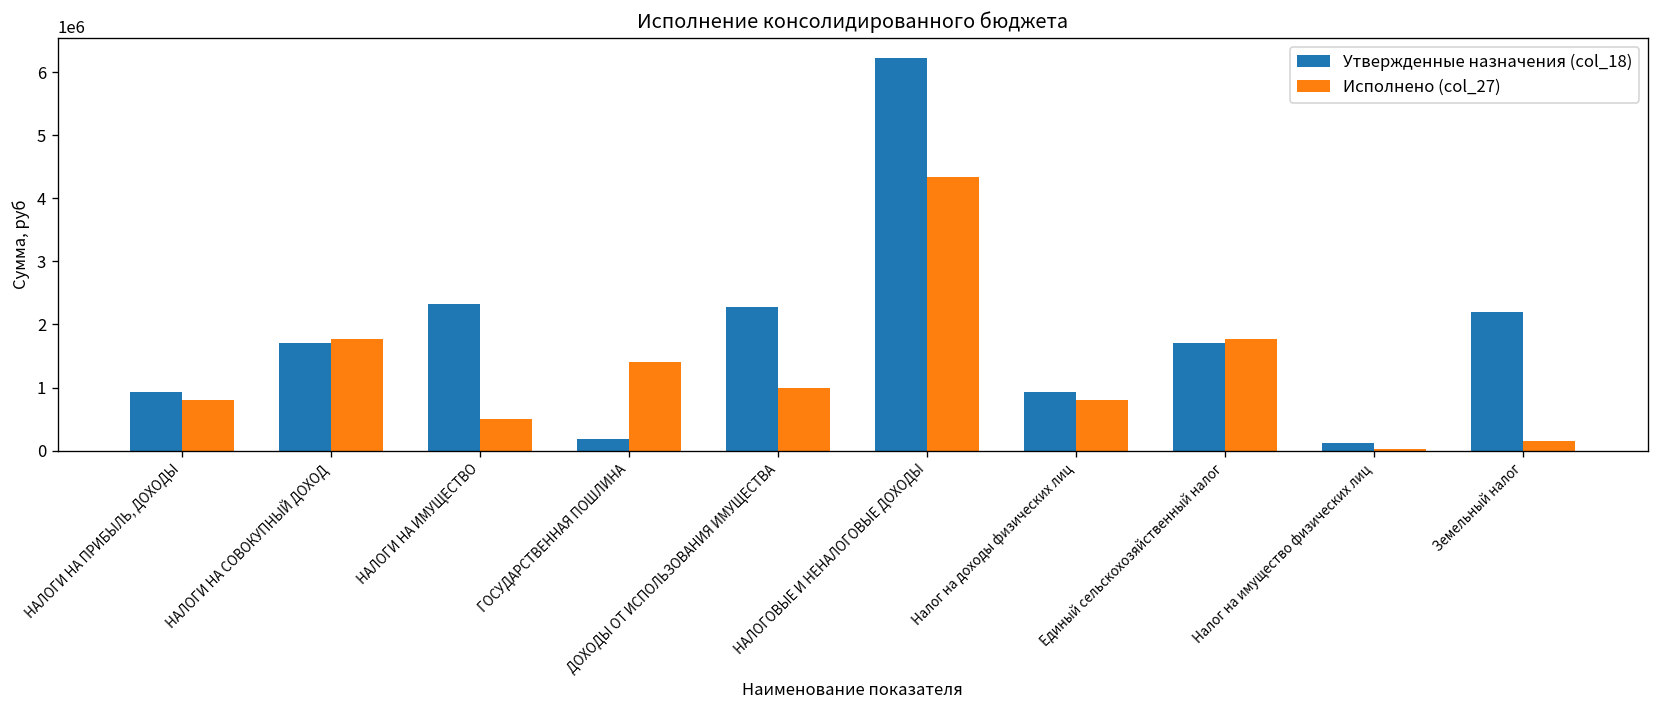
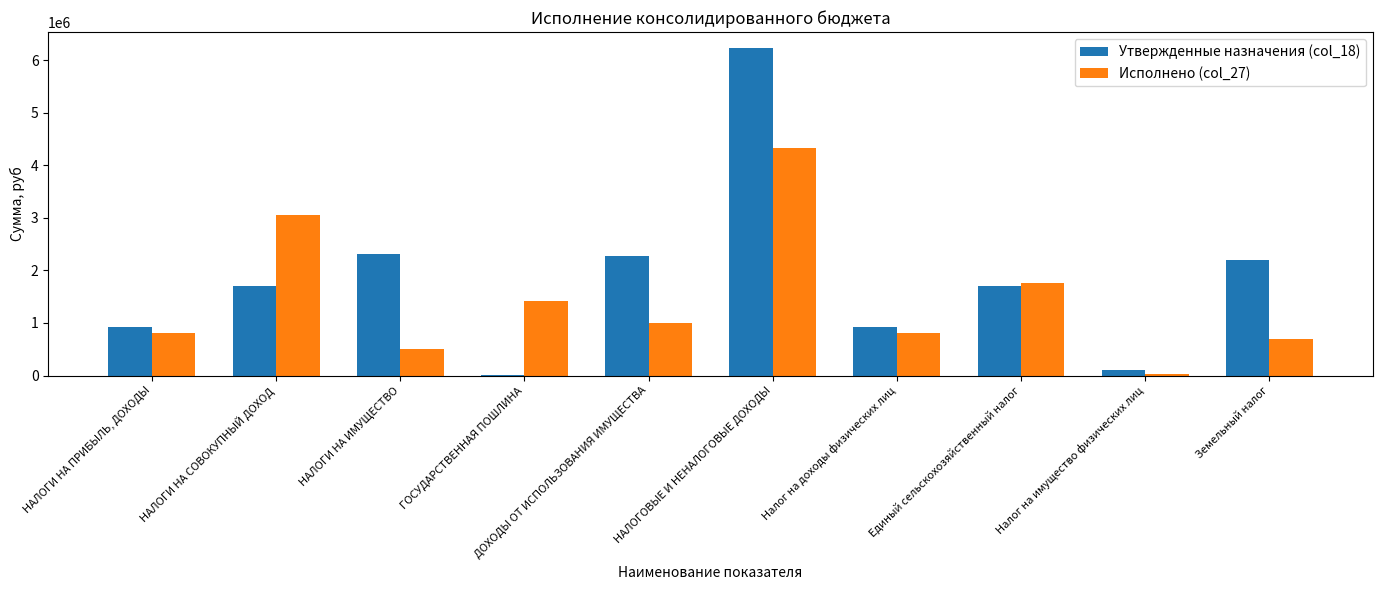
  {
    "Утвержденные назначения (col_18)": {
      "НАЛОГИ НА ПРИБЫЛЬ, ДОХОДЫ": 900000,
      "НАЛОГИ НА СОВОКУПНЫЙ ДОХОД": 1700000,
      "НАЛОГИ НА ИМУЩЕСТВО": 2300000,
-     "ГОСУДАРСТВЕННАЯ ПОШЛИНА": 200000,
+     "ГОСУДАРСТВЕННАЯ ПОШЛИНА": 0,
      "ДОХОДЫ ОТ ИСПОЛЬЗОВАНИЯ ИМУЩЕСТВА": 2300000,
      "НАЛОГОВЫЕ И НЕНАЛОГОВЫЕ ДОХОДЫ": 6200000,
      "Налог на доходы физических лиц": 900000,
      "Единый сельскохозяйственный налог": 1700000,
      "Налог на имущество физических лиц": 100000,
      "Земельный налог": 2200000
    },
    "Исполнено (col_27)": {
      "НАЛОГИ НА ПРИБЫЛЬ, ДОХОДЫ": 800000,
-     "НАЛОГИ НА СОВОКУПНЫЙ ДОХОД": 1800000,
+     "НАЛОГИ НА СОВОКУПНЫЙ ДОХОД": 3000000,
      "НАЛОГИ НА ИМУЩЕСТВО": 500000,
      "ГОСУДАРСТВЕННАЯ ПОШЛИНА": 1400000,
      "ДОХОДЫ ОТ ИСПОЛЬЗОВАНИЯ ИМУЩЕСТВА": 1000000,
      "НАЛОГОВЫЕ И НЕНАЛОГОВЫЕ ДОХОДЫ": 4300000,
      "Налог на доходы физических лиц": 800000,
      "Единый сельскохозяйственный налог": 1800000,
-     "Земельный налог": 200000
+     "Земельный налог": 700000
    }
  }
